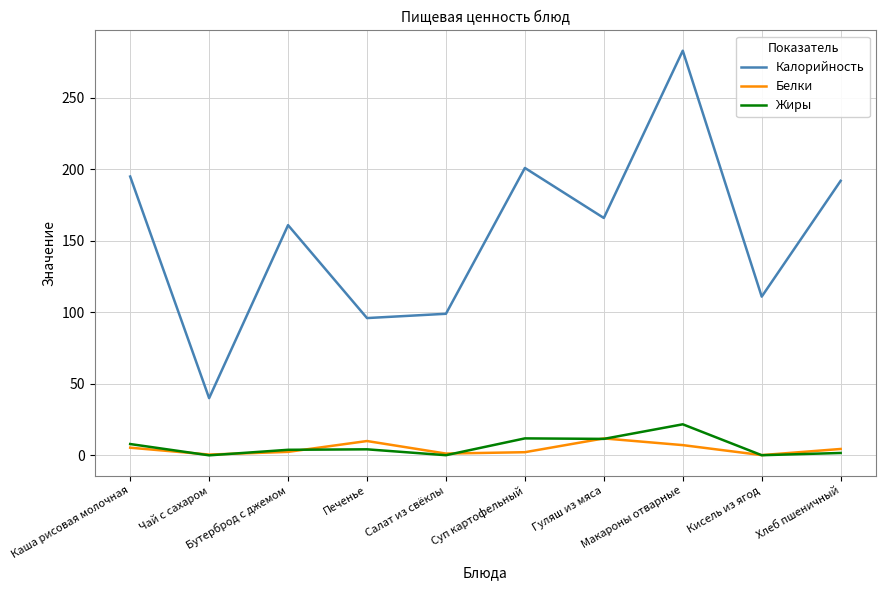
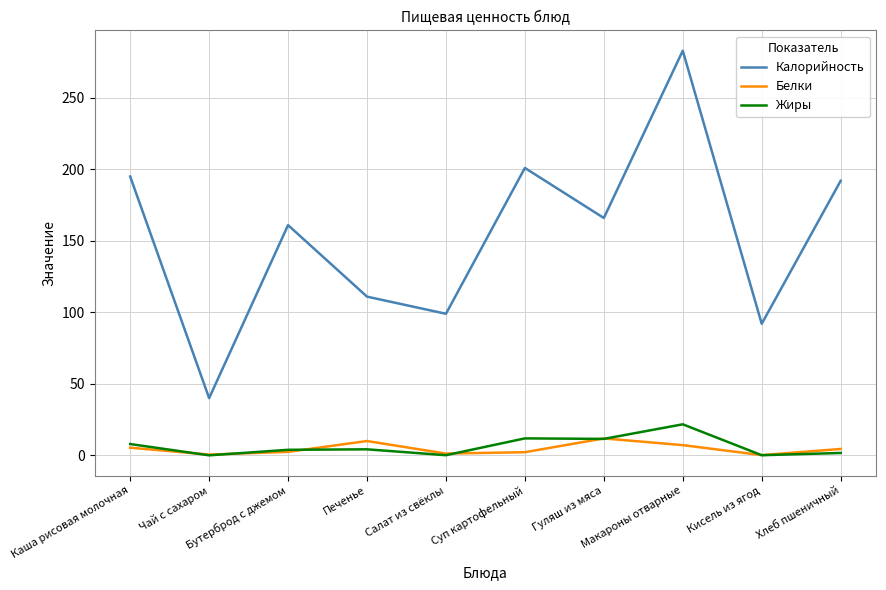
  {
    "Калорийность": {
      "Каша рисовая молочная": 195,
      "Чай с сахаром": 40,
      "Бутерброд с джемом": 161,
-     "Печенье": 96,
+     "Печенье": 111,
      "Салат из свёклы": 99,
      "Суп картофельный": 201,
      "Гуляш из мяса": 166,
      "Макароны отварные": 283,
-     "Кисель из ягод": 111,
+     "Кисель из ягод": 92,
      "Хлеб пшеничный": 192
    },
    "Белки": {
      "Каша рисовая молочная": 5,
      "Печенье": 10,
      "Суп картофельный": 2,
      "Макароны отварные": 7,
      "Хлеб пшеничный": 4
    },
    "Жиры": {
      "Каша рисовая молочная": 8,
      "Печенье": 4,
      "Суп картофельный": 12,
      "Макароны отварные": 22,
      "Хлеб пшеничный": 2
    }
  }
